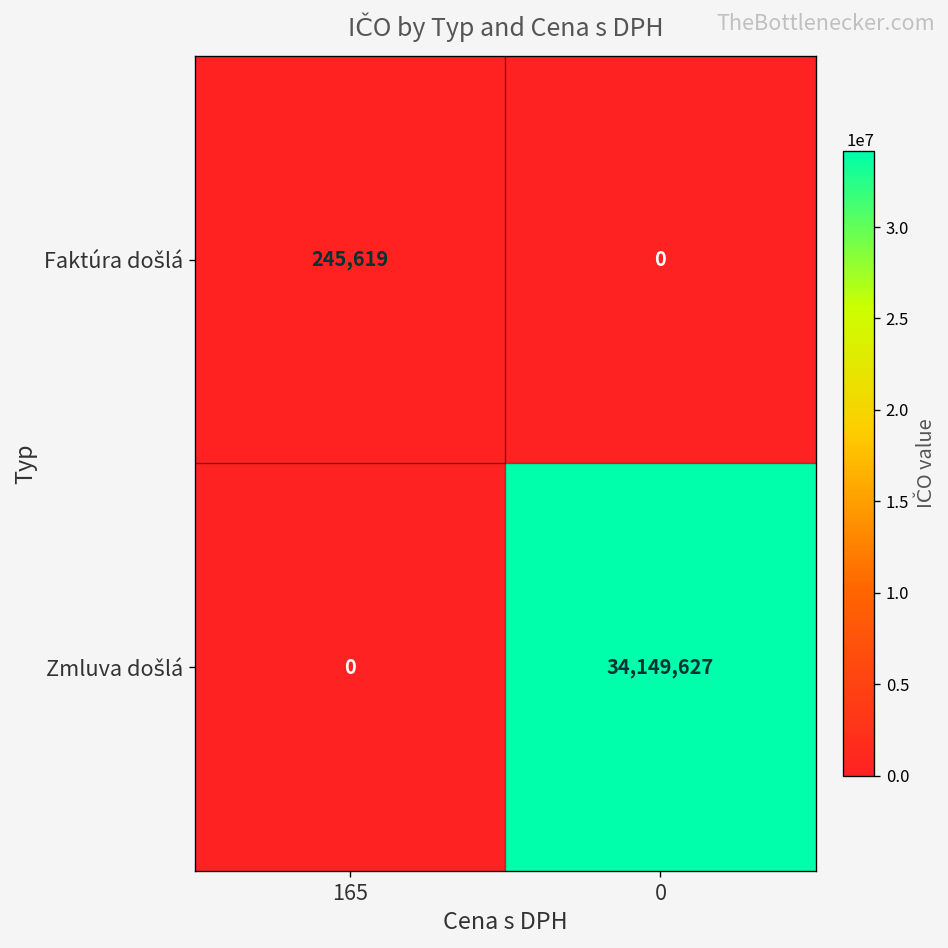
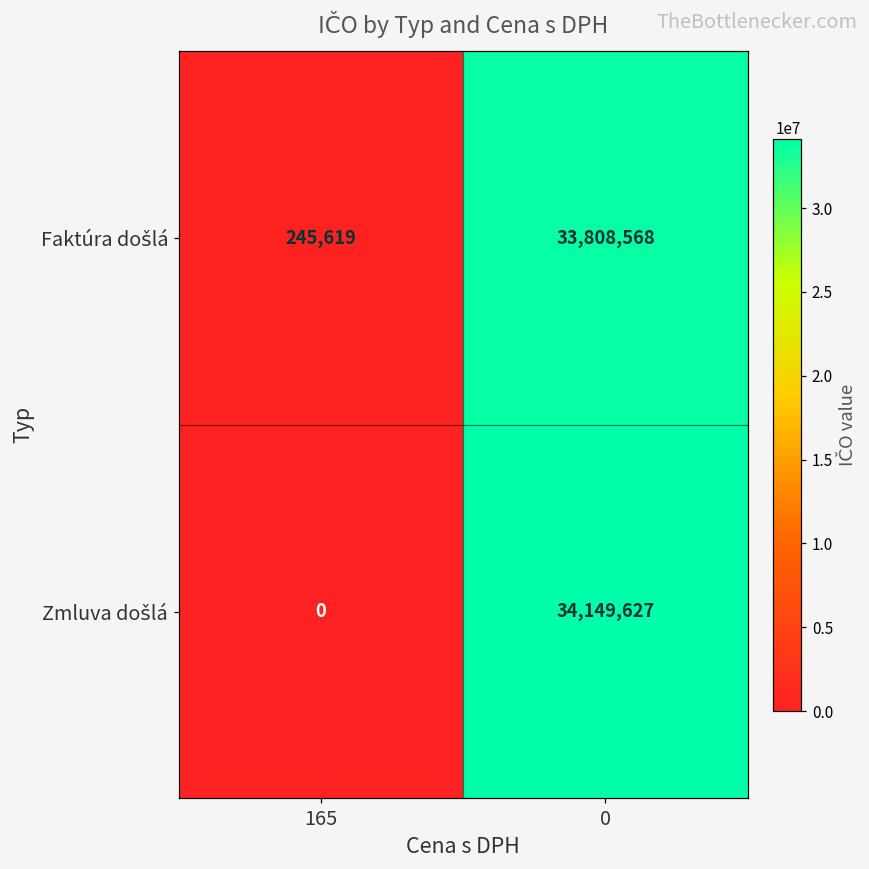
  {
    "Faktúra došlá": {
      "165": "245,619",
-     "0": "0"
+     "0": "33,808,568"
    },
    "Zmluva došlá": {
      "165": "0",
      "0": "34,149,627"
    }
  }
